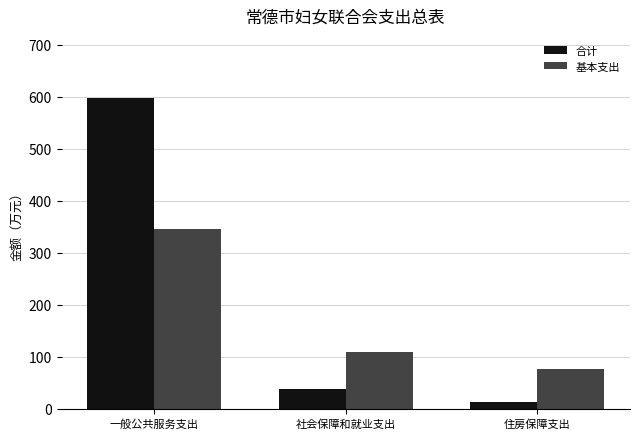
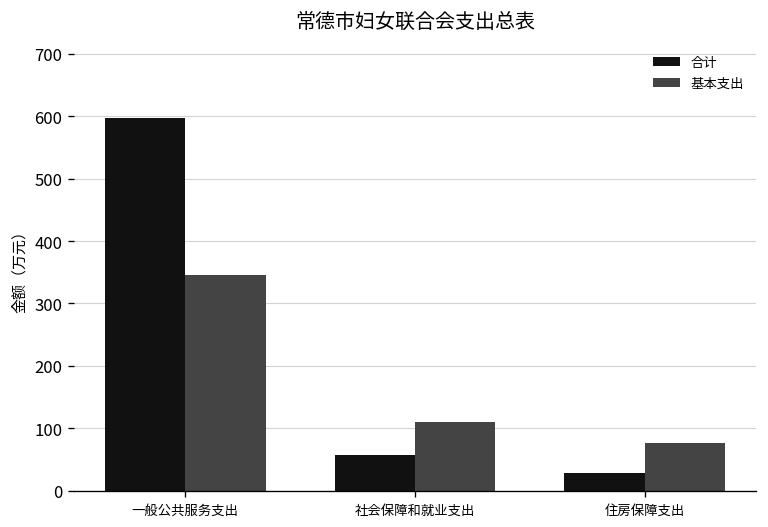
  {
    "合计": {
      "一般公共服务支出": 600,
-     "社会保障和就业支出": 40,
-     "住房保障支出": 10
+     "社会保障和就业支出": 60,
+     "住房保障支出": 30
    },
    "基本支出": {
      "一般公共服务支出": 350,
      "社会保障和就业支出": 110,
      "住房保障支出": 80
    }
  }
